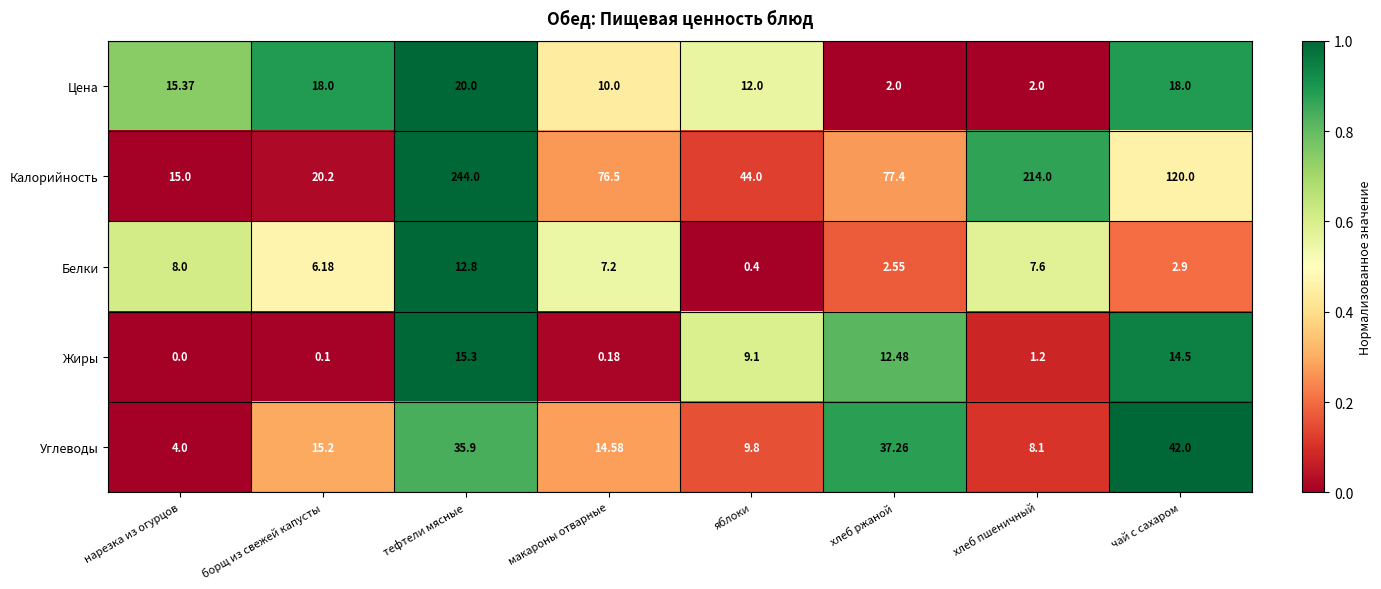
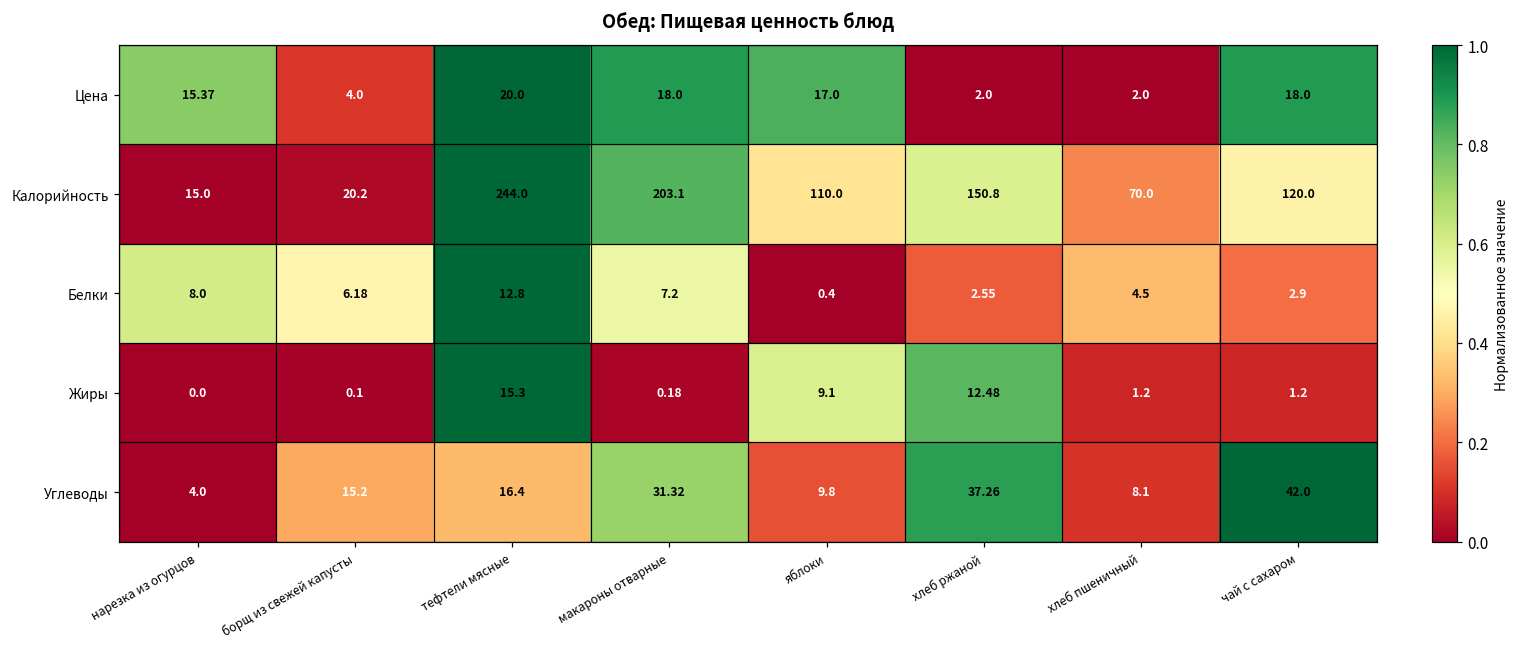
  {
    "Цена": {
      "нарезка из огурцов": 15.37,
-     "борщ из свежей капусты": 18.0,
+     "борщ из свежей капусты": 4.0,
      "тефтели мясные": 20.0,
-     "макароны отварные": 10.0,
-     "яблоки": 12.0,
+     "макароны отварные": 18.0,
+     "яблоки": 17.0,
      "хлеб ржаной": 2.0,
      "хлеб пшеничный": 2.0,
      "чай с сахаром": 18.0
    },
    "Калорийность": {
      "нарезка из огурцов": 15.0,
      "борщ из свежей капусты": 20.2,
      "тефтели мясные": 244.0,
-     "макароны отварные": 76.5,
-     "яблоки": 44.0,
-     "хлеб ржаной": 77.4,
-     "хлеб пшеничный": 214.0,
+     "макароны отварные": 203.1,
+     "яблоки": 110.0,
+     "хлеб ржаной": 150.8,
+     "хлеб пшеничный": 70.0,
      "чай с сахаром": 120.0
    },
    "Белки": {
      "нарезка из огурцов": 8.0,
      "борщ из свежей капусты": 6.18,
      "тефтели мясные": 12.8,
      "макароны отварные": 7.2,
      "яблоки": 0.4,
      "хлеб ржаной": 2.55,
-     "хлеб пшеничный": 7.6,
+     "хлеб пшеничный": 4.5,
      "чай с сахаром": 2.9
    },
    "Жиры": {
      "нарезка из огурцов": 0.0,
      "борщ из свежей капусты": 0.1,
      "тефтели мясные": 15.3,
      "макароны отварные": 0.18,
      "яблоки": 9.1,
      "хлеб ржаной": 12.48,
      "хлеб пшеничный": 1.2,
-     "чай с сахаром": 14.5
+     "чай с сахаром": 1.2
    },
    "Углеводы": {
      "нарезка из огурцов": 4.0,
      "борщ из свежей капусты": 15.2,
-     "тефтели мясные": 35.9,
-     "макароны отварные": 14.58,
+     "тефтели мясные": 16.4,
+     "макароны отварные": 31.32,
      "яблоки": 9.8,
      "хлеб ржаной": 37.26,
      "хлеб пшеничный": 8.1,
      "чай с сахаром": 42.0
    }
  }
